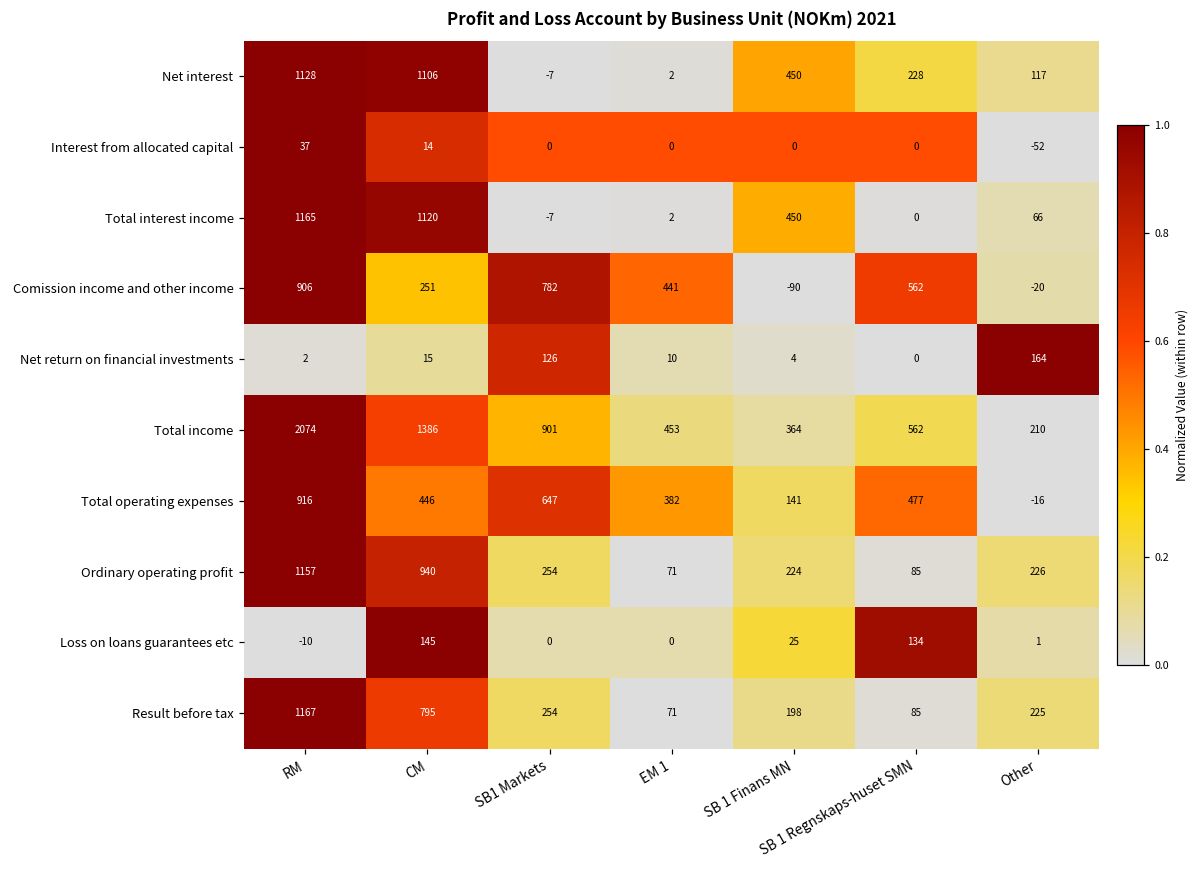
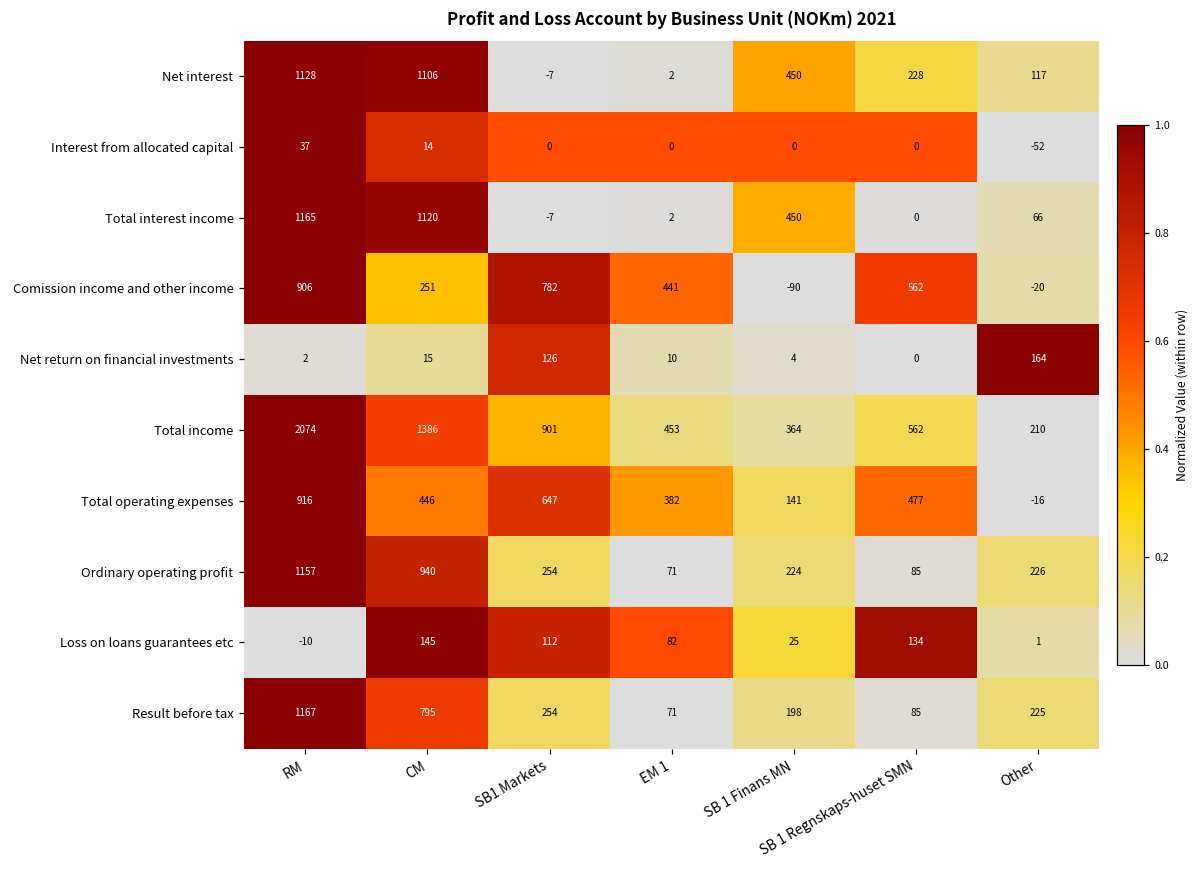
  {
    "Net interest": {
      "RM": 1128,
      "CM": 1106,
      "SB1 Markets": -7,
      "EM 1": 2,
      "SB 1 Finans MN": 450,
      "SB 1 Regnskaps-huset SMN": 228,
      "Other": 117
    },
    "Interest from allocated capital": {
      "RM": 37,
      "CM": 14,
      "SB1 Markets": 0,
      "EM 1": 0,
      "SB 1 Finans MN": 0,
      "SB 1 Regnskaps-huset SMN": 0,
      "Other": -52
    },
    "Total interest income": {
      "RM": 1165,
      "CM": 1120,
      "SB1 Markets": -7,
      "EM 1": 2,
      "SB 1 Finans MN": 450,
      "SB 1 Regnskaps-huset SMN": 0,
      "Other": 66
    },
    "Comission income and other income": {
      "RM": 906,
      "CM": 251,
      "SB1 Markets": 782,
      "EM 1": 441,
      "SB 1 Finans MN": -90,
      "SB 1 Regnskaps-huset SMN": 562,
      "Other": -20
    },
    "Net return on financial investments": {
      "RM": 2,
      "CM": 15,
      "SB1 Markets": 126,
      "EM 1": 10,
      "SB 1 Finans MN": 4,
      "SB 1 Regnskaps-huset SMN": 0,
      "Other": 164
    },
    "Total income": {
      "RM": 2074,
      "CM": 1386,
      "SB1 Markets": 901,
      "EM 1": 453,
      "SB 1 Finans MN": 364,
      "SB 1 Regnskaps-huset SMN": 562,
      "Other": 210
    },
    "Total operating expenses": {
      "RM": 916,
      "CM": 446,
      "SB1 Markets": 647,
      "EM 1": 382,
      "SB 1 Finans MN": 141,
      "SB 1 Regnskaps-huset SMN": 477,
      "Other": -16
    },
    "Ordinary operating profit": {
      "RM": 1157,
      "CM": 940,
      "SB1 Markets": 254,
      "EM 1": 71,
      "SB 1 Finans MN": 224,
      "SB 1 Regnskaps-huset SMN": 85,
      "Other": 226
    },
    "Loss on loans guarantees etc": {
      "RM": -10,
      "CM": 145,
-     "SB1 Markets": 0,
-     "EM 1": 0,
+     "SB1 Markets": 112,
+     "EM 1": 82,
      "SB 1 Finans MN": 25,
      "SB 1 Regnskaps-huset SMN": 134,
      "Other": 1
    },
    "Result before tax": {
      "RM": 1167,
      "CM": 795,
      "SB1 Markets": 254,
      "EM 1": 71,
      "SB 1 Finans MN": 198,
      "SB 1 Regnskaps-huset SMN": 85,
      "Other": 225
    }
  }
